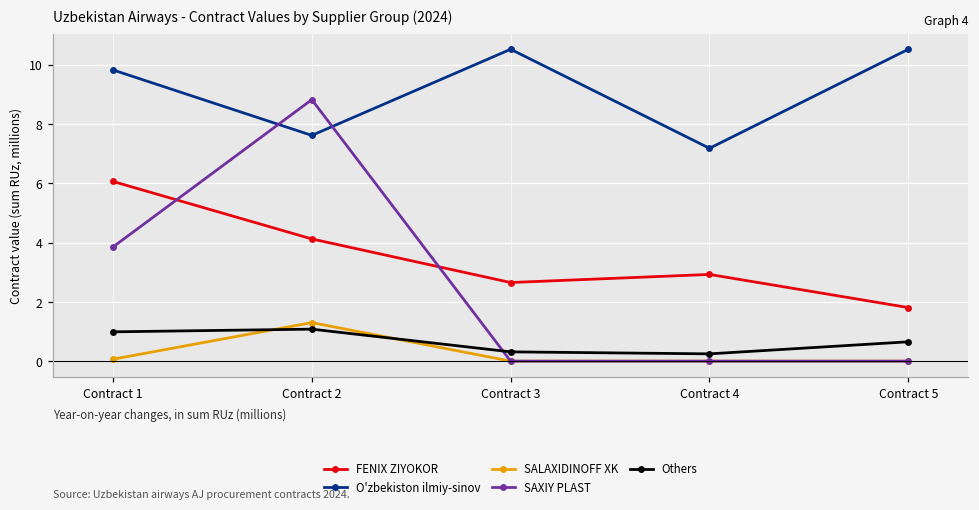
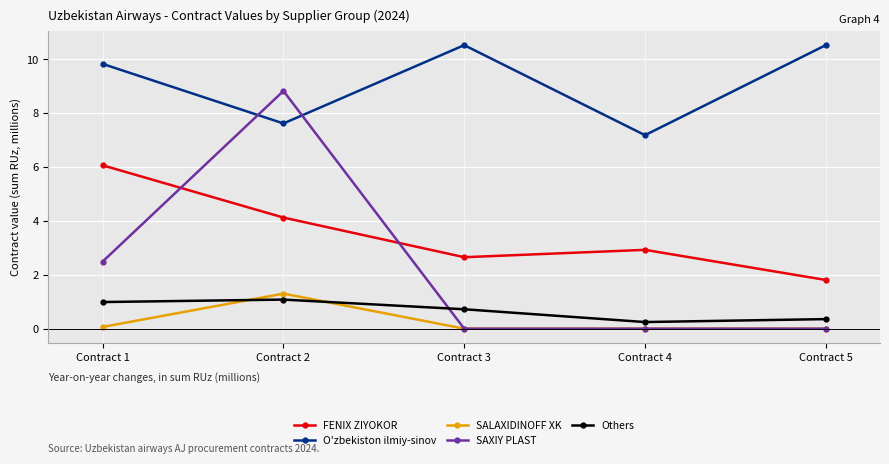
  {
    "FENIX ZIYOKOR": {
      "Contract 1": 6.1,
      "Contract 2": 4.1,
      "Contract 3": 2.7,
      "Contract 4": 2.9,
      "Contract 5": 1.8
    },
    "O'zbekiston ilmiy-sinov": {
      "Contract 1": 9.8,
      "Contract 2": 7.6,
      "Contract 3": 10.5,
      "Contract 4": 7.2
    },
    "SALAXIDINOFF XK": {
      "Contract 1": 0.1,
      "Contract 2": 1.3
    },
    "SAXIY PLAST": {
-     "Contract 1": 3.9,
+     "Contract 1": 2.5,
      "Contract 2": 8.8
    },
    "Others": {
      "Contract 1": 1.0,
      "Contract 2": 1.1,
-     "Contract 3": 0.3,
+     "Contract 3": 0.7,
      "Contract 4": 0.2,
-     "Contract 5": 0.7
+     "Contract 5": 0.4
    }
  }
